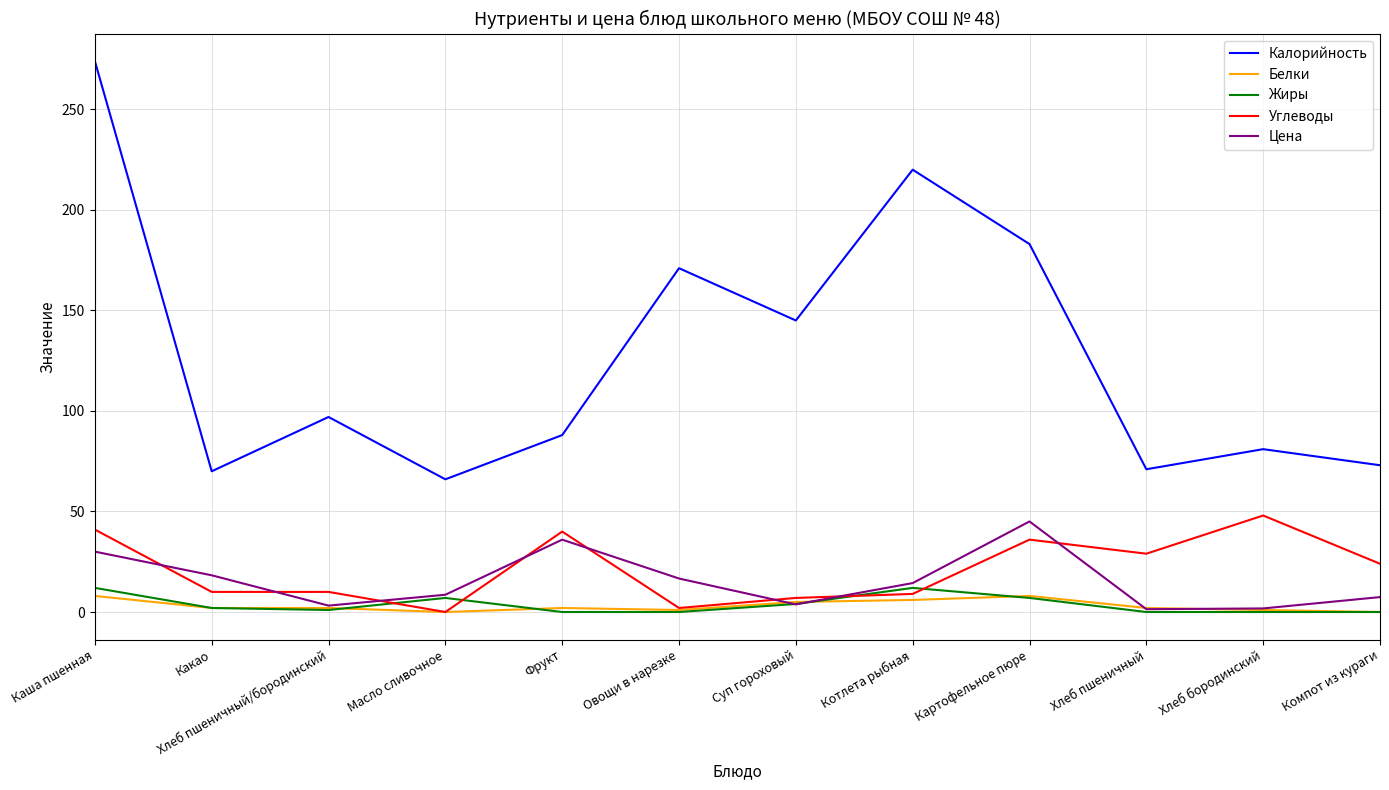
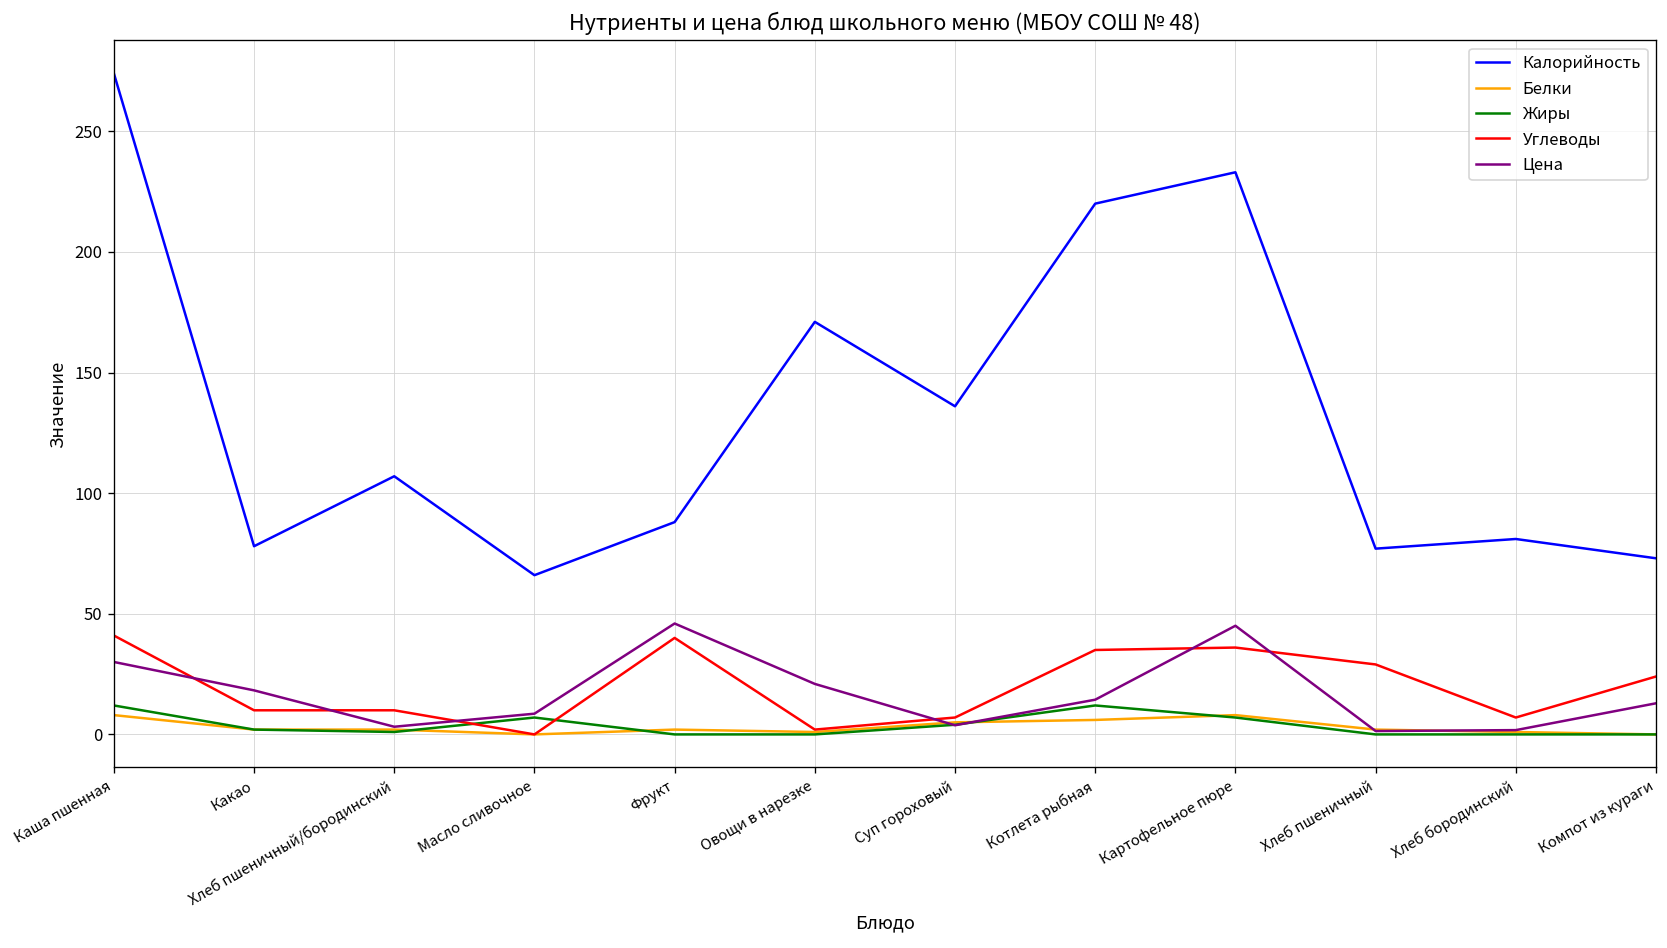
  {
    "Калорийность": {
      "Каша пшенная": 274,
-     "Какао": 70,
-     "Хлеб пшеничный/бородинский": 97,
+     "Какао": 78,
+     "Хлеб пшеничный/бородинский": 107,
      "Масло сливочное": 66,
      "Фрукт": 88,
      "Овощи в нарезке": 171,
-     "Суп гороховый": 145,
+     "Суп гороховый": 136,
      "Котлета рыбная": 220,
-     "Картофельное пюре": 183,
-     "Хлеб пшеничный": 71,
+     "Картофельное пюре": 233,
+     "Хлеб пшеничный": 77,
      "Хлеб бородинский": 81,
      "Компот из кураги": 73
    },
    "Белки": {
      "Каша пшенная": 8,
      "Фрукт": 2,
      "Котлета рыбная": 6
    },
    "Жиры": {
      "Каша пшенная": 12,
      "Масло сливочное": 7,
      "Фрукт": 0,
      "Котлета рыбная": 12,
      "Хлеб пшеничный": 0
    },
    "Углеводы": {
      "Каша пшенная": 41,
      "Какао": 10,
      "Хлеб пшеничный/бородинский": 10,
      "Фрукт": 40,
      "Суп гороховый": 7,
-     "Котлета рыбная": 9,
+     "Котлета рыбная": 35,
      "Картофельное пюре": 36,
      "Хлеб пшеничный": 29,
-     "Хлеб бородинский": 48,
+     "Хлеб бородинский": 7,
      "Компот из кураги": 24
    },
    "Цена": {
      "Каша пшенная": 30,
      "Какао": 18,
      "Масло сливочное": 9,
-     "Фрукт": 36,
-     "Овощи в нарезке": 17,
+     "Фрукт": 46,
+     "Овощи в нарезке": 21,
      "Котлета рыбная": 14,
      "Картофельное пюре": 45,
-     "Компот из кураги": 7
+     "Компот из кураги": 13
    }
  }
